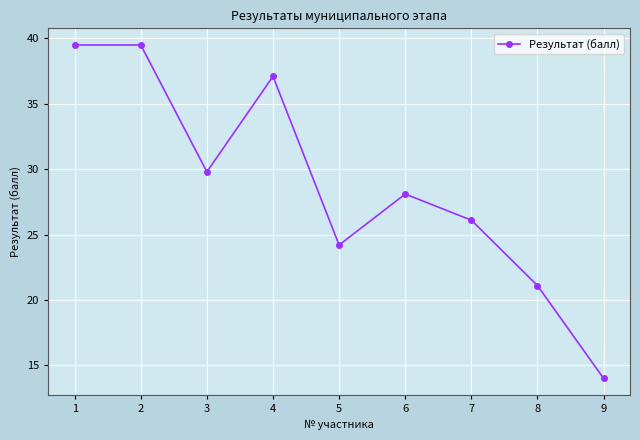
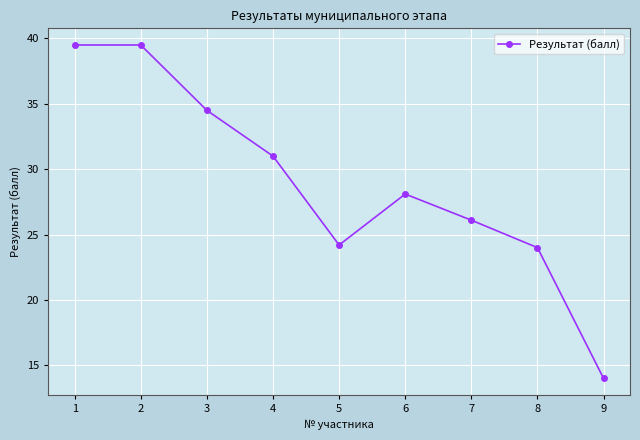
  {
    "1": 39.5,
    "2": 39.5,
-   "3": 29.8,
-   "4": 37.1,
+   "3": 34.5,
+   "4": 31.0,
    "5": 24.2,
    "6": 28.1,
    "7": 26.1,
-   "8": 21.1,
+   "8": 24.0,
    "9": 14.0
  }
